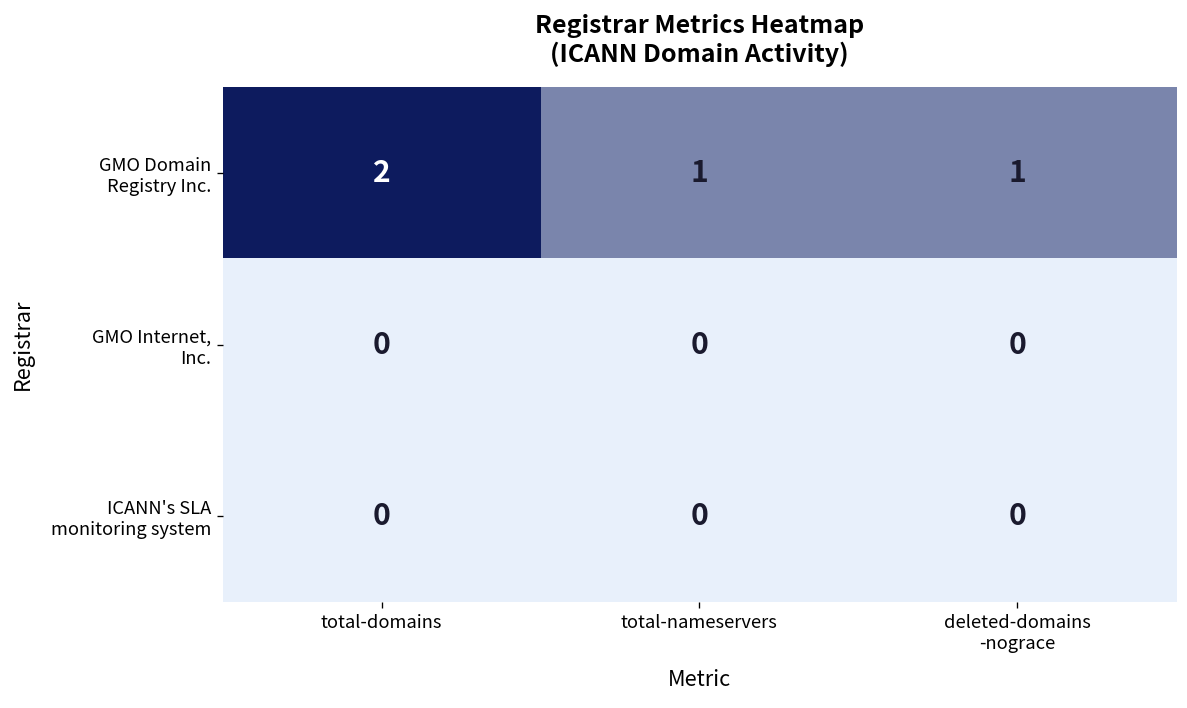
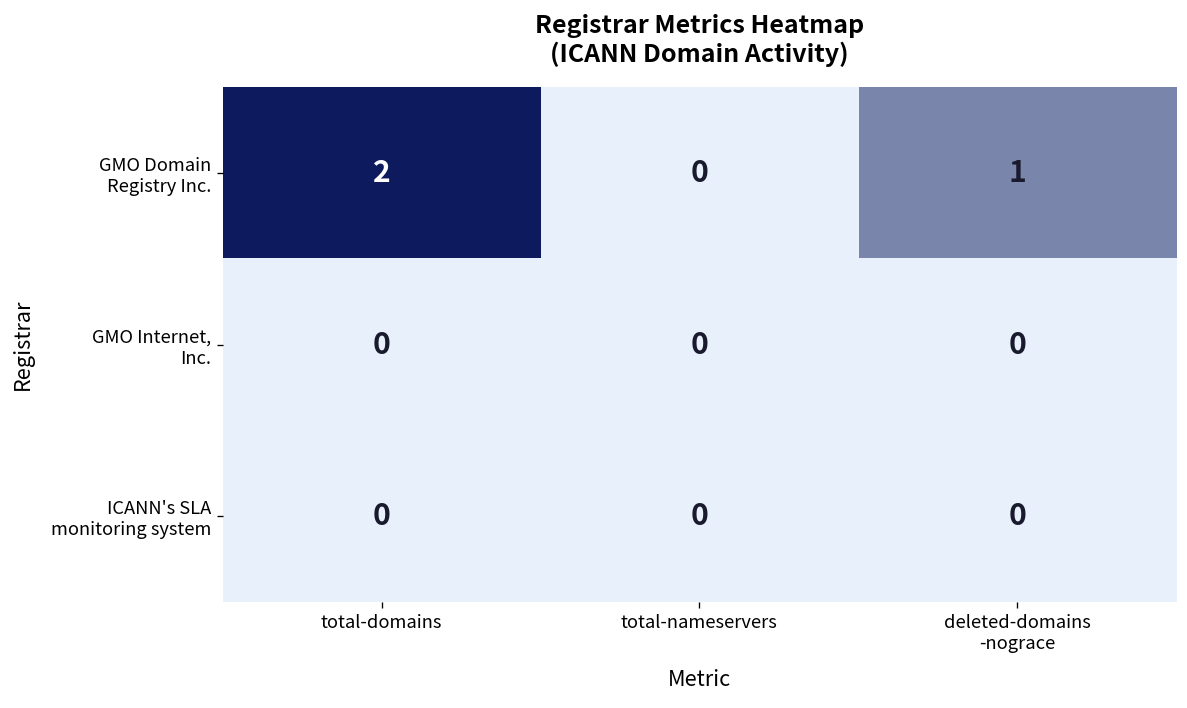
  {
    "GMO Domain Registry Inc.": {
      "total-domains": 2,
-     "total-nameservers": 1,
+     "total-nameservers": 0,
      "deleted-domains -nograce": 1
    },
    "GMO Internet, Inc.": {
      "total-domains": 0,
      "total-nameservers": 0,
      "deleted-domains -nograce": 0
    },
    "ICANN's SLA monitoring system": {
      "total-domains": 0,
      "total-nameservers": 0,
      "deleted-domains -nograce": 0
    }
  }
